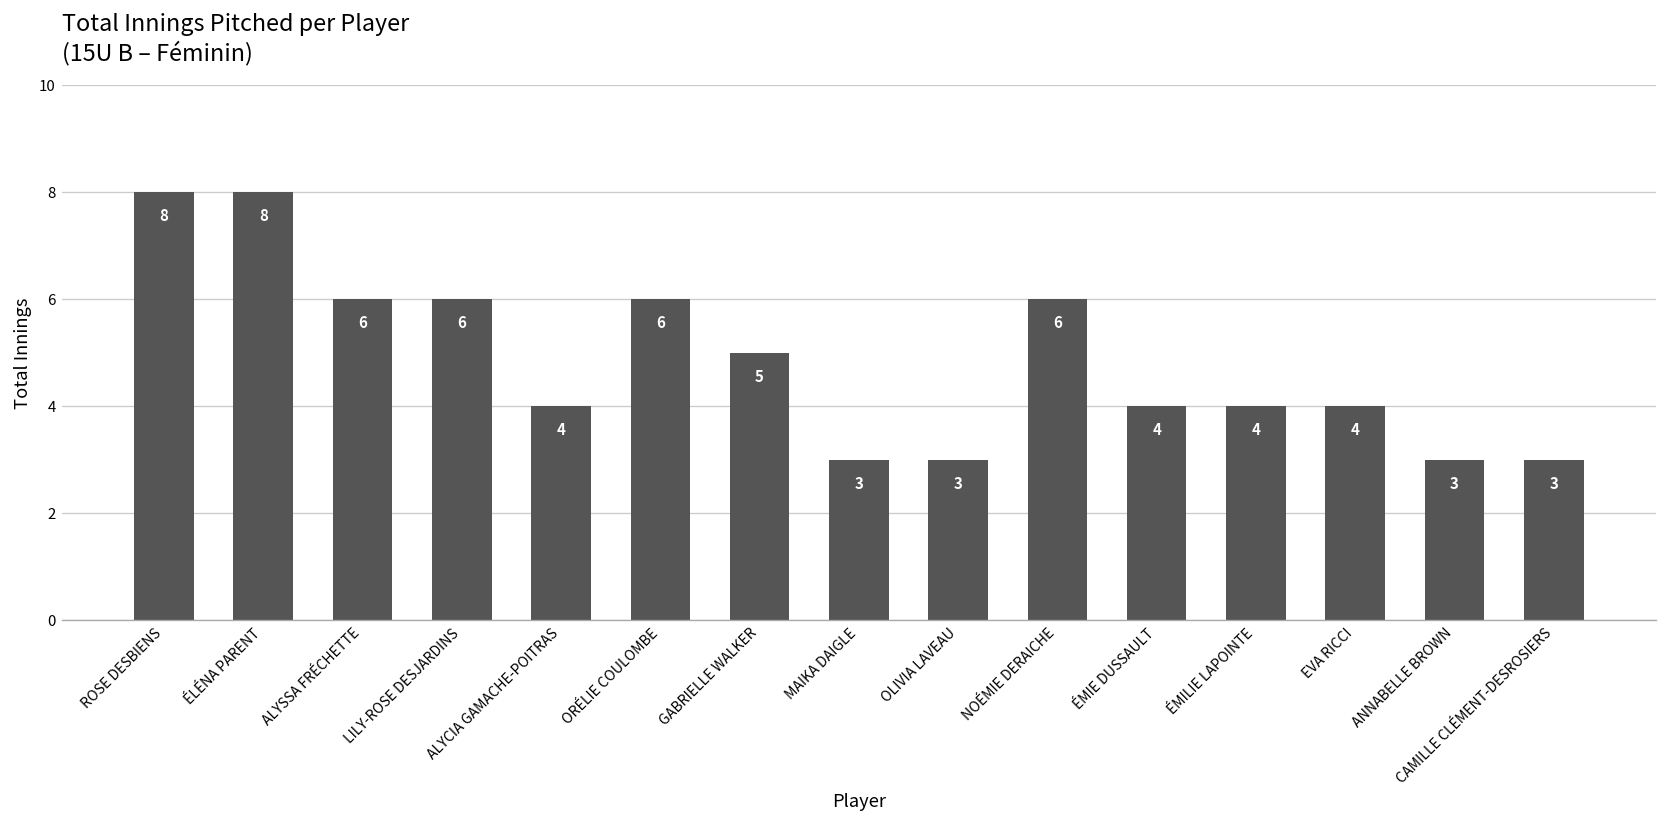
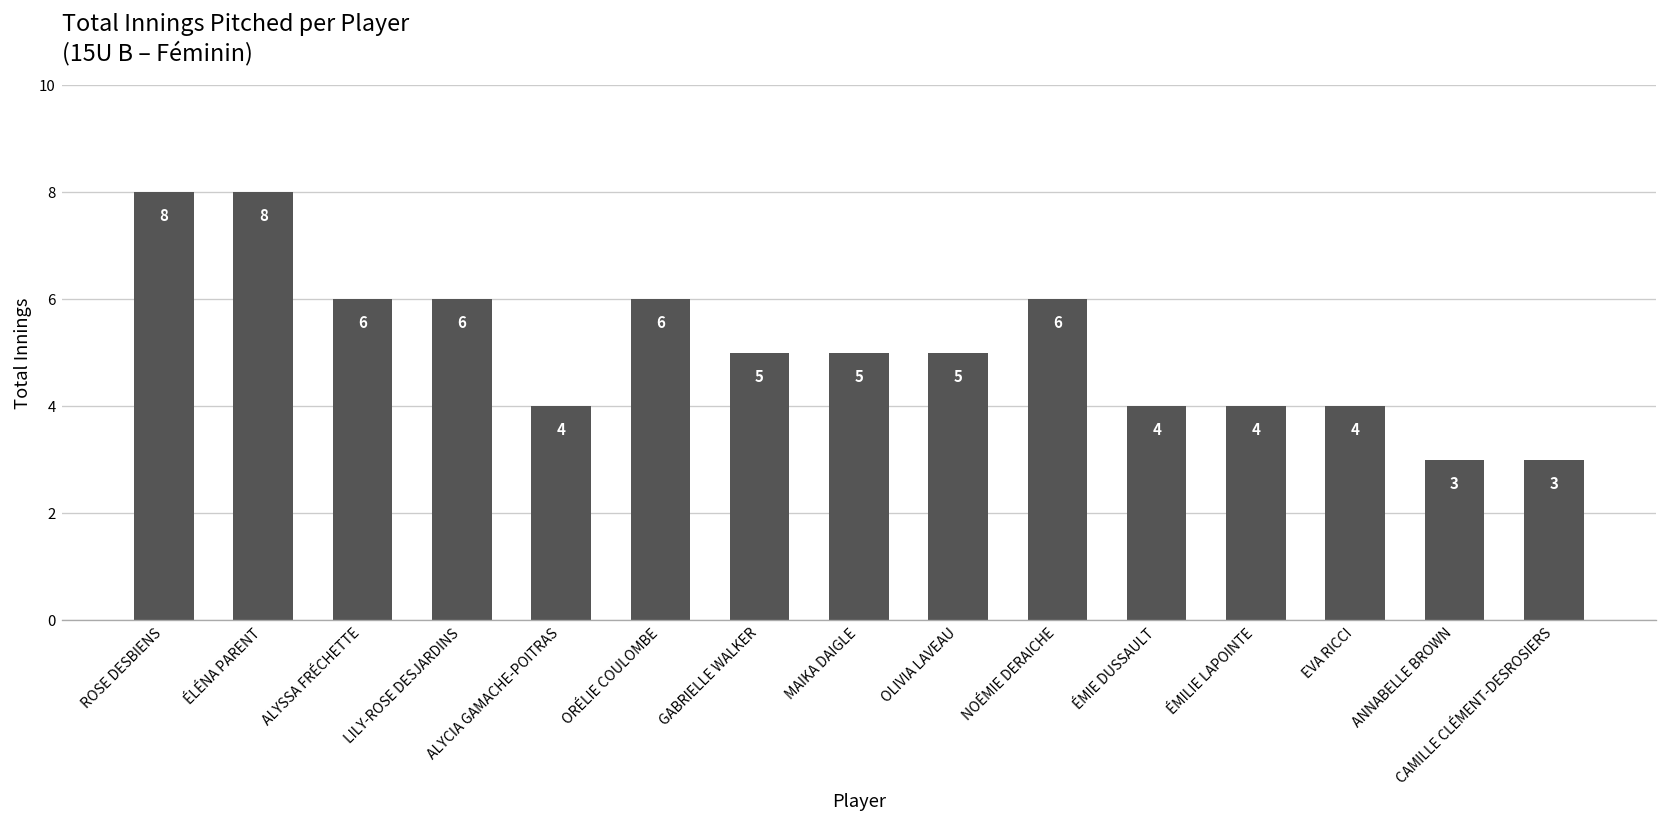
  {
    "ROSE DESBIENS": 8,
    "ÉLÉNA PARENT": 8,
    "ALYSSA FRÉCHETTE": 6,
    "LILY-ROSE DESJARDINS": 6,
    "ALYCIA GAMACHE-POITRAS": 4,
    "ORÉLIE COULOMBE": 6,
    "GABRIELLE WALKER": 5,
-   "MAIKA DAIGLE": 3,
-   "OLIVIA LAVEAU": 3,
+   "MAIKA DAIGLE": 5,
+   "OLIVIA LAVEAU": 5,
    "NOÉMIE DERAICHE": 6,
    "ÉMIE DUSSAULT": 4,
    "ÉMILIE LAPOINTE": 4,
    "EVA RICCI": 4,
    "ANNABELLE BROWN": 3,
    "CAMILLE CLÉMENT-DESROSIERS": 3
  }
